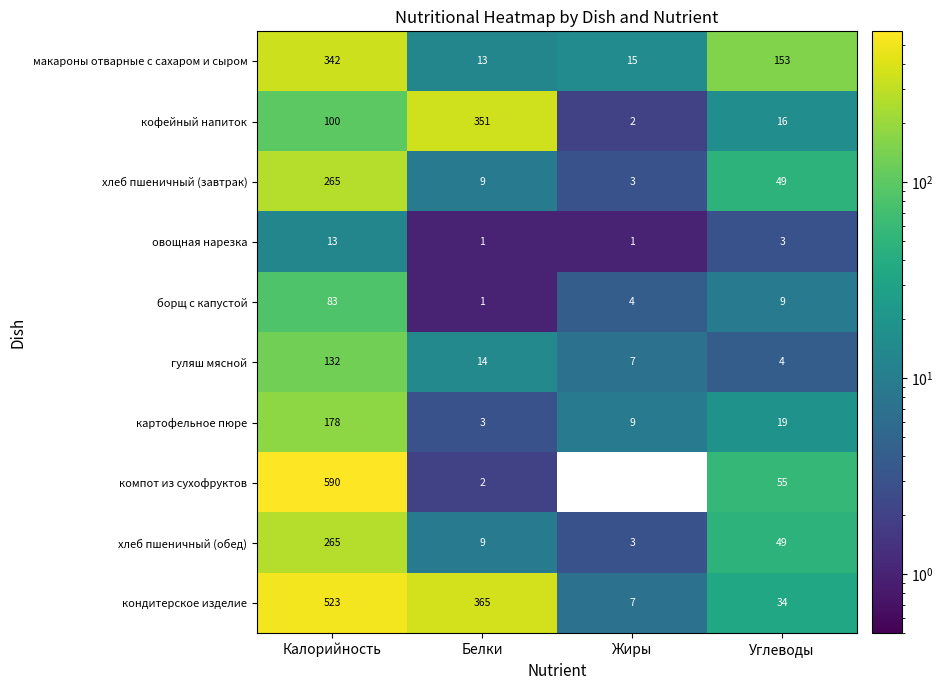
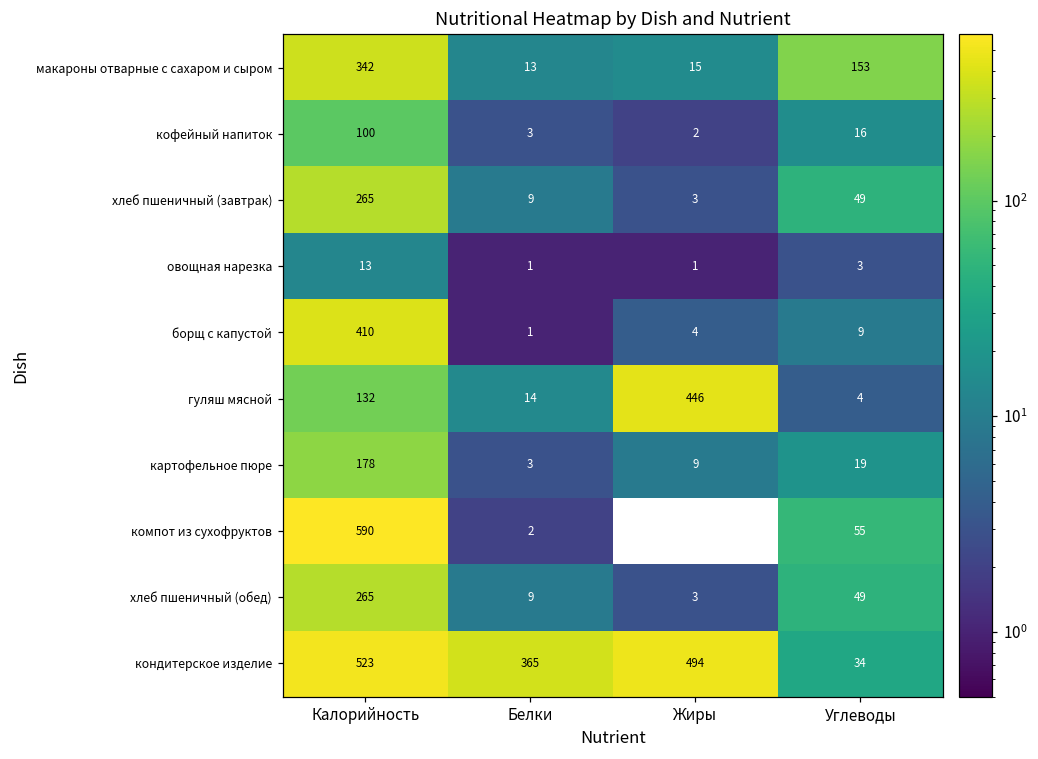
  {
    "макароны отварные с сахаром и сыром": {
      "Калорийность": 342,
      "Белки": 13,
      "Жиры": 15,
      "Углеводы": 153
    },
    "кофейный напиток": {
      "Калорийность": 100,
-     "Белки": 351,
+     "Белки": 3,
      "Жиры": 2,
      "Углеводы": 16
    },
    "хлеб пшеничный (завтрак)": {
      "Калорийность": 265,
      "Белки": 9,
      "Жиры": 3,
      "Углеводы": 49
    },
    "овощная нарезка": {
      "Калорийность": 13,
      "Белки": 1,
      "Жиры": 1,
      "Углеводы": 3
    },
    "борщ с капустой": {
-     "Калорийность": 83,
+     "Калорийность": 410,
      "Белки": 1,
      "Жиры": 4,
      "Углеводы": 9
    },
    "гуляш мясной": {
      "Калорийность": 132,
      "Белки": 14,
-     "Жиры": 7,
+     "Жиры": 446,
      "Углеводы": 4
    },
    "картофельное пюре": {
      "Калорийность": 178,
      "Белки": 3,
      "Жиры": 9,
      "Углеводы": 19
    },
    "компот из сухофруктов": {
      "Калорийность": 590,
      "Белки": 2,
      "Углеводы": 55
    },
    "хлеб пшеничный (обед)": {
      "Калорийность": 265,
      "Белки": 9,
      "Жиры": 3,
      "Углеводы": 49
    },
    "кондитерское изделие": {
      "Калорийность": 523,
      "Белки": 365,
-     "Жиры": 7,
+     "Жиры": 494,
      "Углеводы": 34
    }
  }
